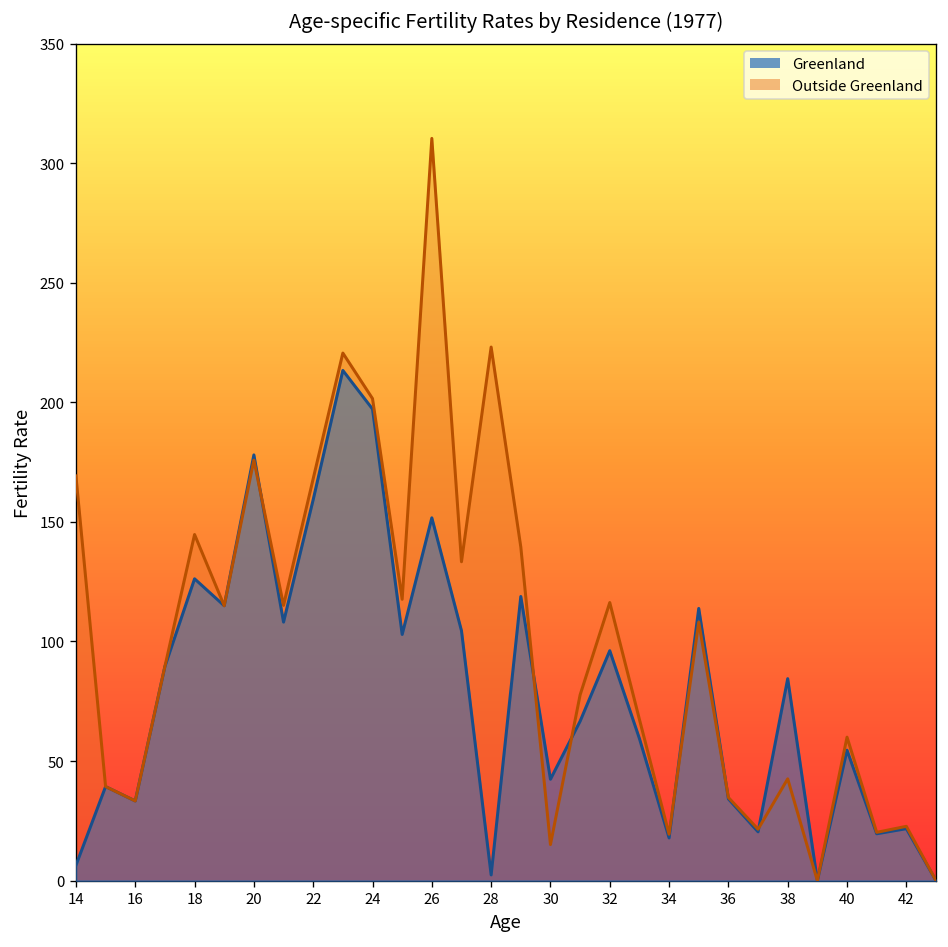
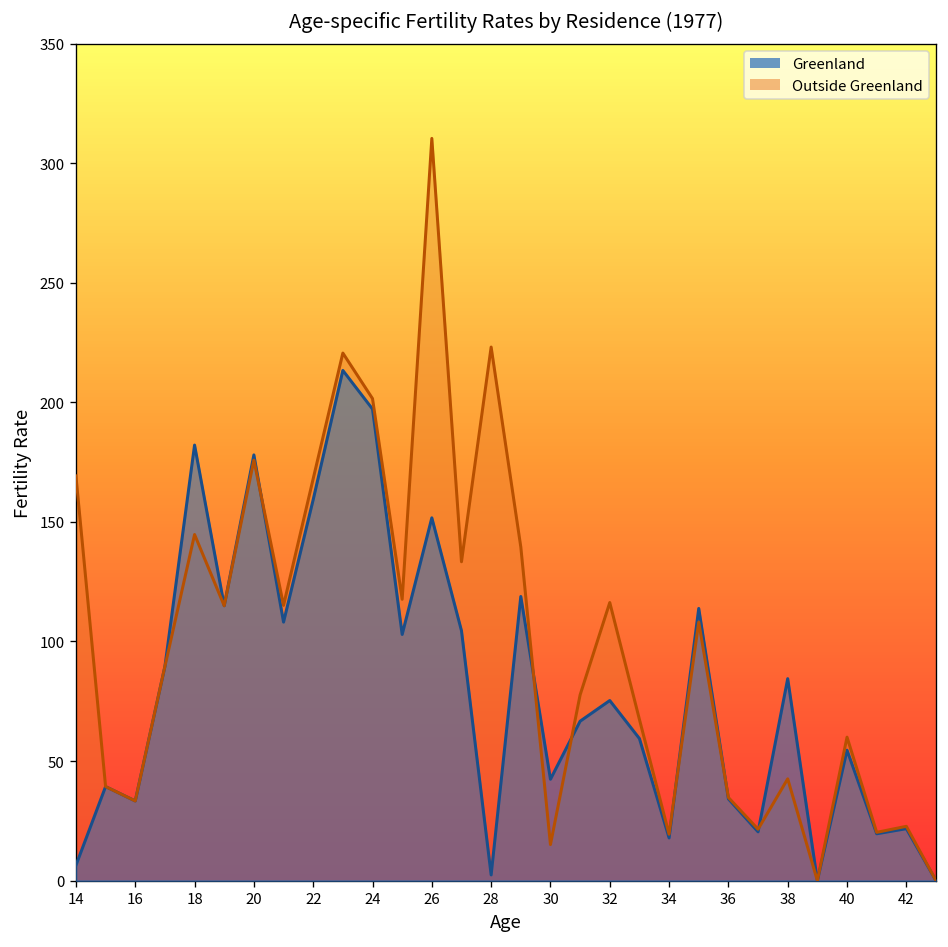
  {
    "Greenland": {
      "14": 6,
-     "18": 126,
+     "18": 182,
      "20": 178,
      "22": 159,
      "24": 197,
      "26": 152,
      "28": 2,
      "30": 42,
-     "32": 96,
+     "32": 75,
      "34": 18,
      "38": 84,
      "40": 55
    },
    "Outside Greenland": {
      "14": 169,
      "18": 145,
      "20": 176,
      "22": 168,
      "24": 202,
      "26": 310,
      "28": 223,
      "30": 15,
      "32": 116,
      "34": 19,
      "38": 43,
      "40": 60
    }
  }
